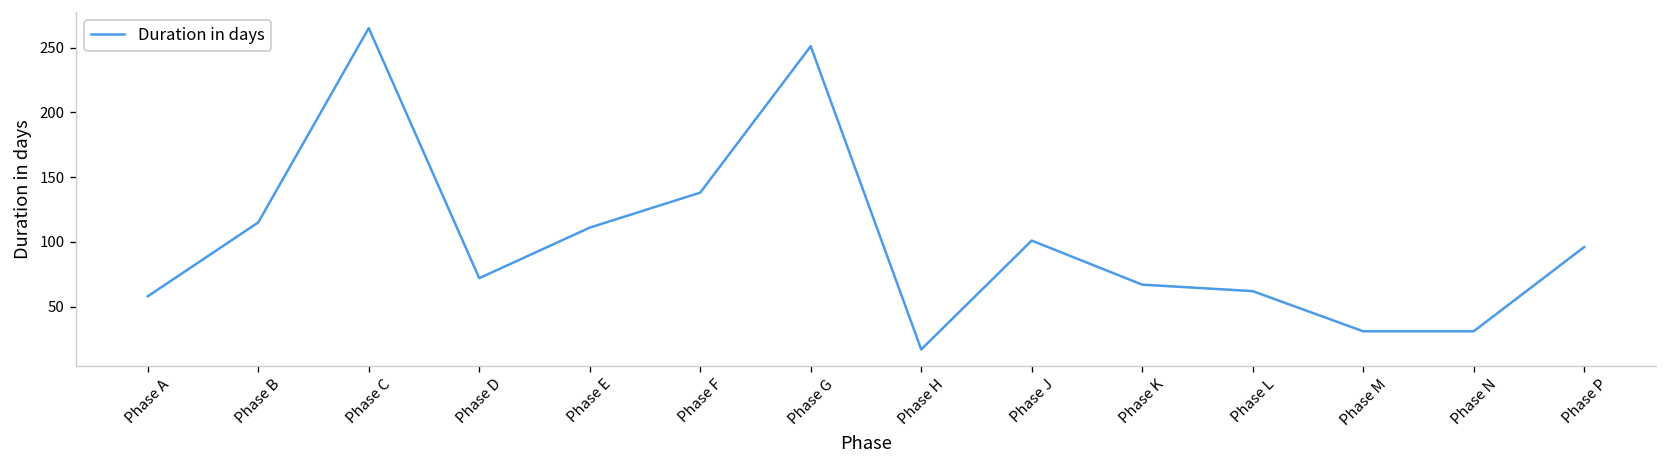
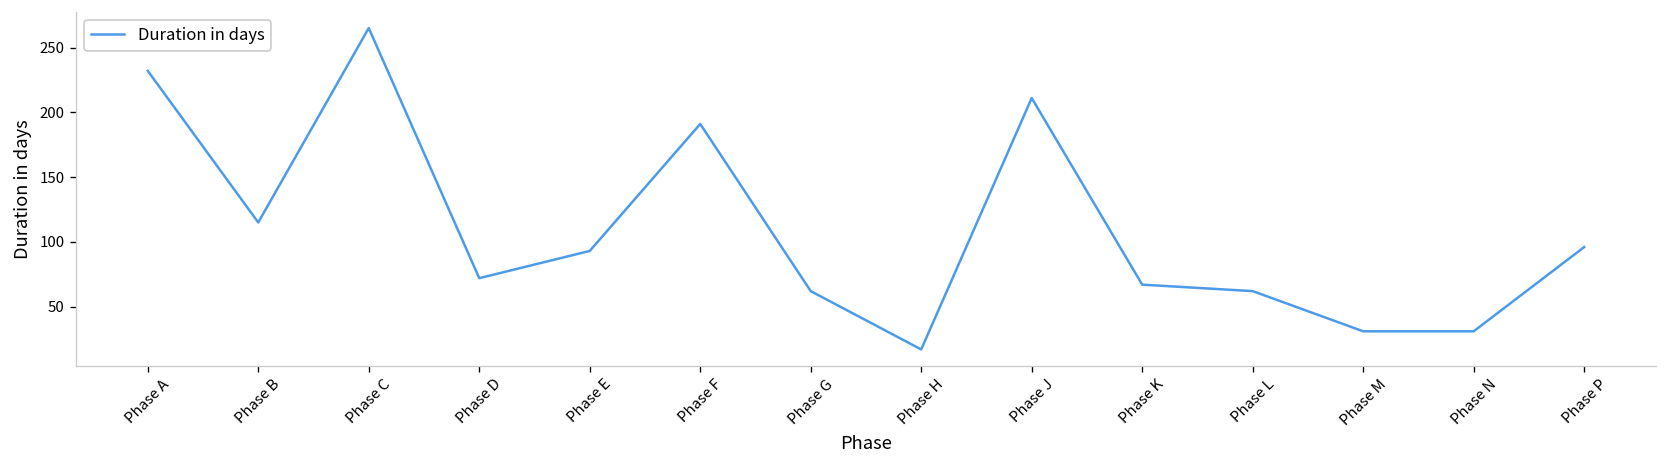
  {
-   "Phase A": 58,
+   "Phase A": 232,
    "Phase B": 115,
    "Phase C": 265,
    "Phase D": 72,
-   "Phase E": 111,
-   "Phase F": 138,
-   "Phase G": 251,
+   "Phase E": 93,
+   "Phase F": 191,
+   "Phase G": 62,
    "Phase H": 17,
-   "Phase J": 101,
+   "Phase J": 211,
    "Phase K": 67,
    "Phase L": 62,
    "Phase M": 31,
    "Phase N": 31,
    "Phase P": 96
  }
